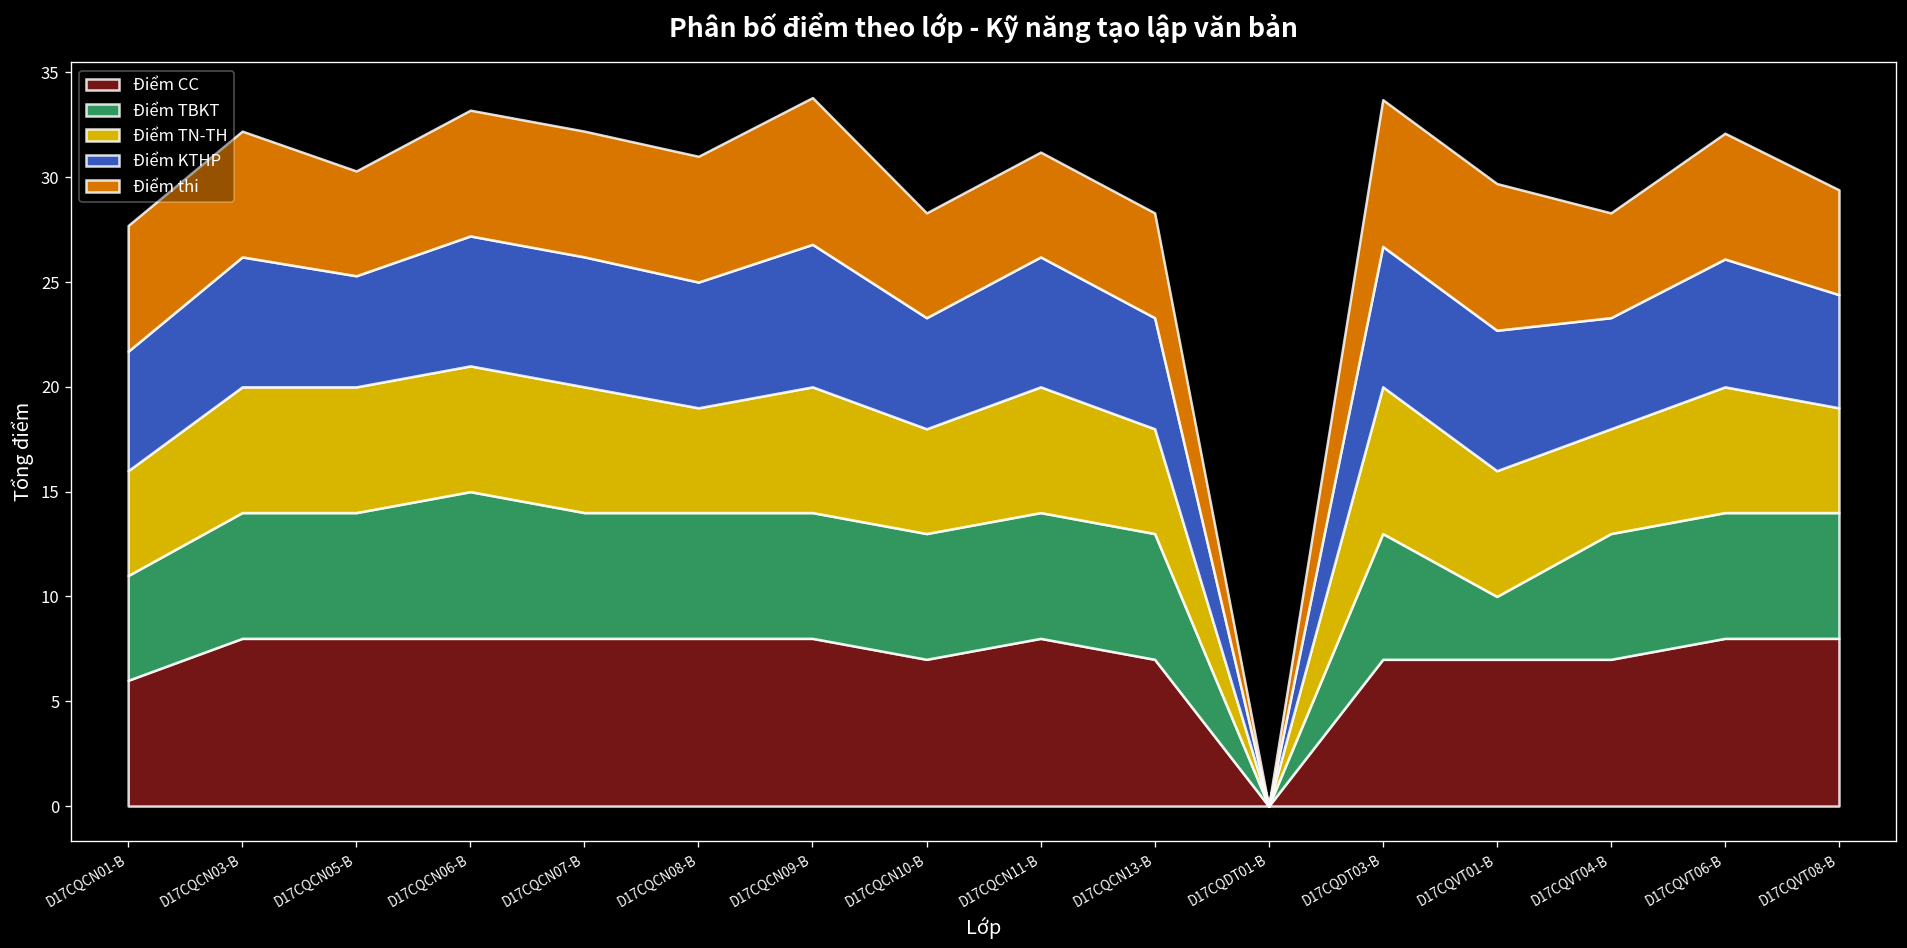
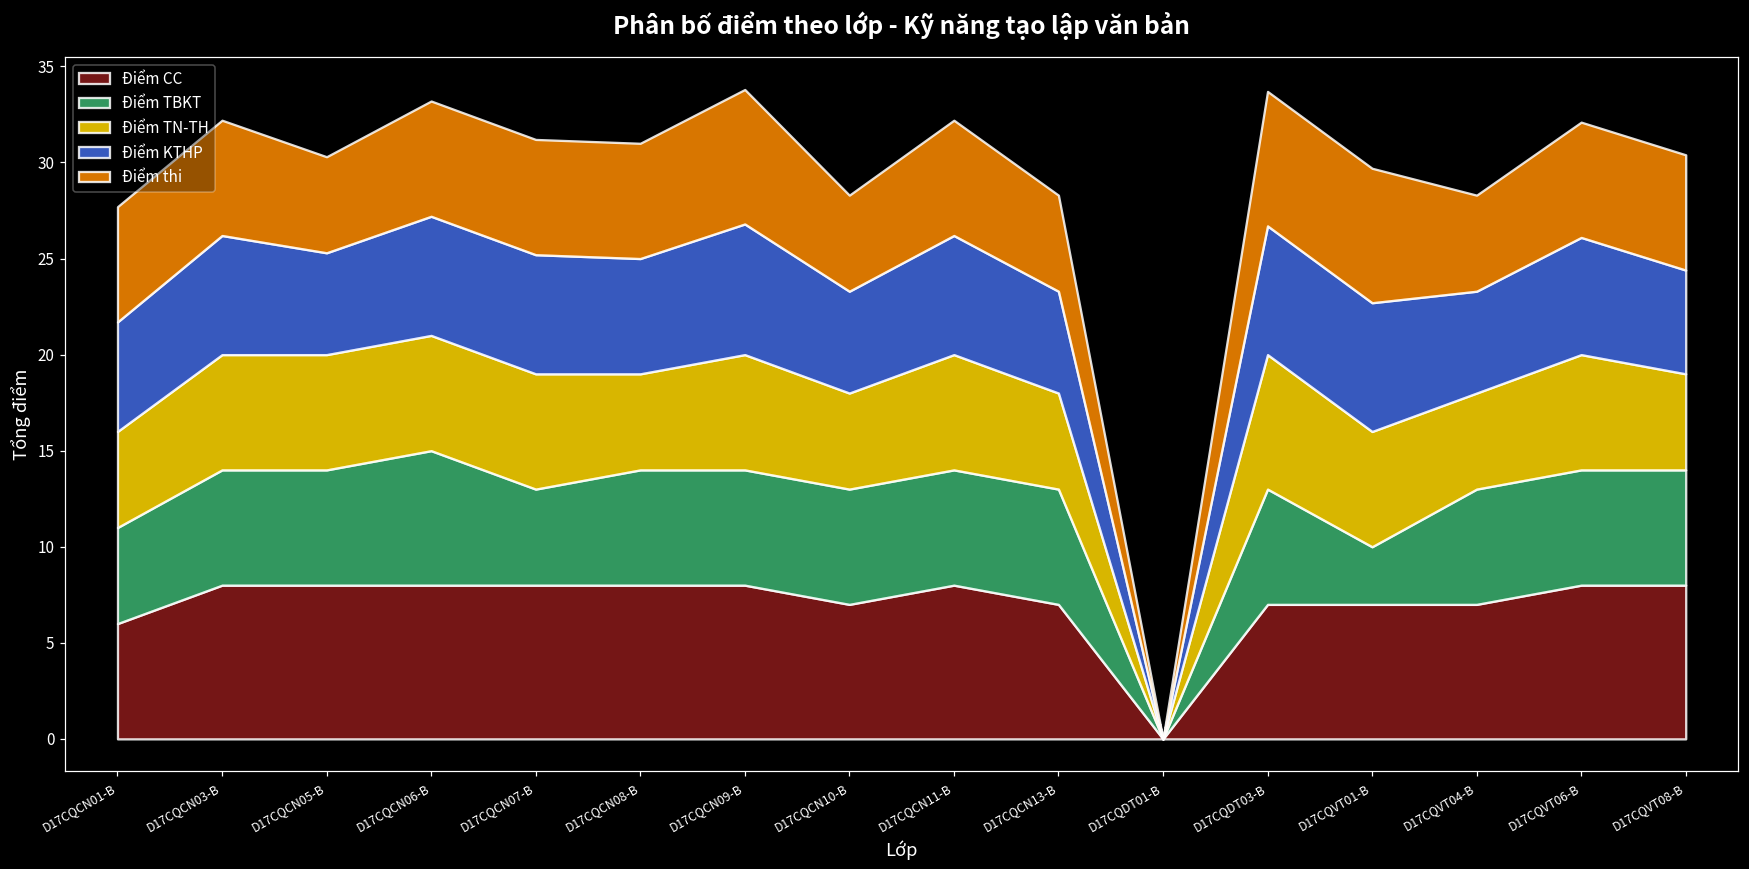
  {
    "Điểm CC": {
      "D17CQCN01-B": 6,
      "D17CQCN03-B": 8,
      "D17CQCN05-B": 8,
      "D17CQCN06-B": 8,
      "D17CQCN07-B": 8,
      "D17CQCN08-B": 8,
      "D17CQCN09-B": 8,
      "D17CQCN10-B": 7,
      "D17CQCN11-B": 8,
      "D17CQCN13-B": 7,
      "D17CQDT03-B": 7,
      "D17CQVT01-B": 7,
      "D17CQVT04-B": 7,
      "D17CQVT06-B": 8,
      "D17CQVT08-B": 8
    },
    "Điểm TBKT": {
      "D17CQCN01-B": 5,
      "D17CQCN03-B": 6,
      "D17CQCN05-B": 6,
      "D17CQCN06-B": 7,
-     "D17CQCN07-B": 6,
+     "D17CQCN07-B": 5,
      "D17CQCN08-B": 6,
      "D17CQCN09-B": 6,
      "D17CQCN10-B": 6,
      "D17CQCN11-B": 6,
      "D17CQCN13-B": 6,
      "D17CQDT03-B": 6,
      "D17CQVT01-B": 3,
      "D17CQVT04-B": 6,
      "D17CQVT06-B": 6,
      "D17CQVT08-B": 6
    },
    "Điểm TN-TH": {
      "D17CQCN01-B": 5,
      "D17CQCN03-B": 6,
      "D17CQCN05-B": 6,
      "D17CQCN06-B": 6,
      "D17CQCN07-B": 6,
      "D17CQCN08-B": 5,
      "D17CQCN09-B": 6,
      "D17CQCN10-B": 5,
      "D17CQCN11-B": 6,
      "D17CQCN13-B": 5,
      "D17CQDT03-B": 7,
      "D17CQVT01-B": 6,
      "D17CQVT04-B": 5,
      "D17CQVT06-B": 6,
      "D17CQVT08-B": 5
    },
    "Điểm KTHP": {
      "D17CQCN01-B": 5.7,
      "D17CQCN03-B": 6.2,
      "D17CQCN05-B": 5.3,
      "D17CQCN06-B": 6.2,
      "D17CQCN07-B": 6.2,
      "D17CQCN08-B": 6,
      "D17CQCN09-B": 6.8,
      "D17CQCN10-B": 5.3,
      "D17CQCN11-B": 6.2,
      "D17CQCN13-B": 5.3,
      "D17CQDT03-B": 6.7,
      "D17CQVT01-B": 6.7,
      "D17CQVT04-B": 5.3,
      "D17CQVT06-B": 6,
      "D17CQVT08-B": 5.4
    },
    "Điểm thi": {
      "D17CQCN01-B": 6,
      "D17CQCN03-B": 6,
      "D17CQCN05-B": 5,
      "D17CQCN06-B": 6,
      "D17CQCN07-B": 6,
      "D17CQCN08-B": 6,
      "D17CQCN09-B": 7,
      "D17CQCN10-B": 5,
-     "D17CQCN11-B": 5,
+     "D17CQCN11-B": 6,
      "D17CQCN13-B": 5,
      "D17CQDT03-B": 7,
      "D17CQVT01-B": 7,
      "D17CQVT04-B": 5,
      "D17CQVT06-B": 6,
-     "D17CQVT08-B": 5
+     "D17CQVT08-B": 6
    }
  }
